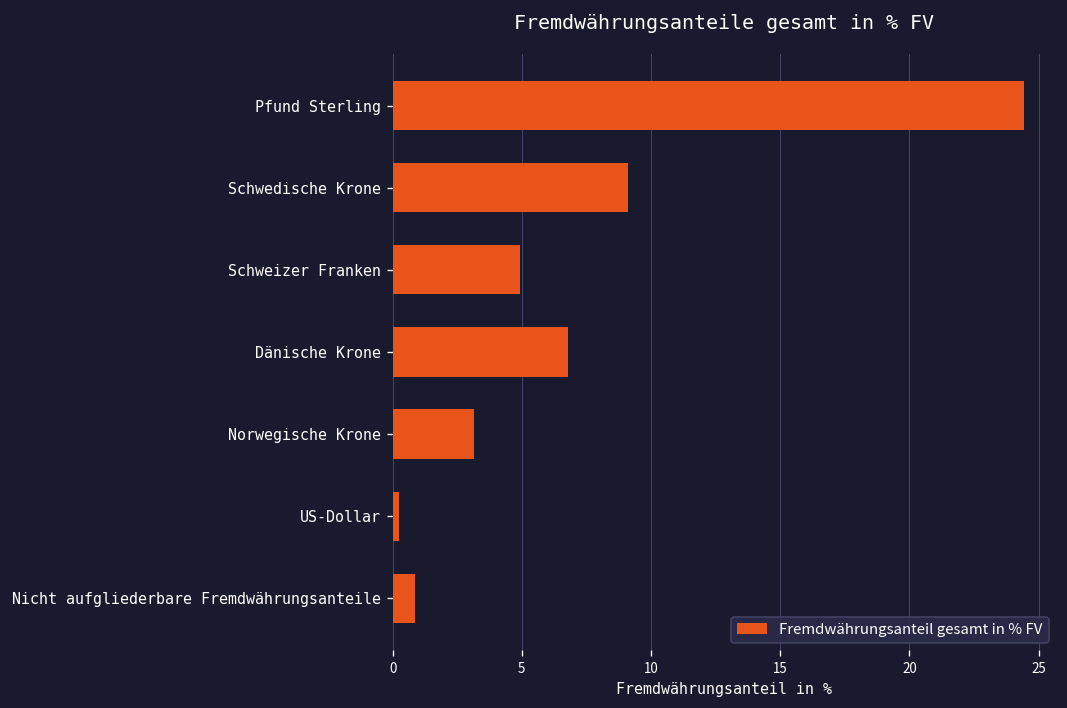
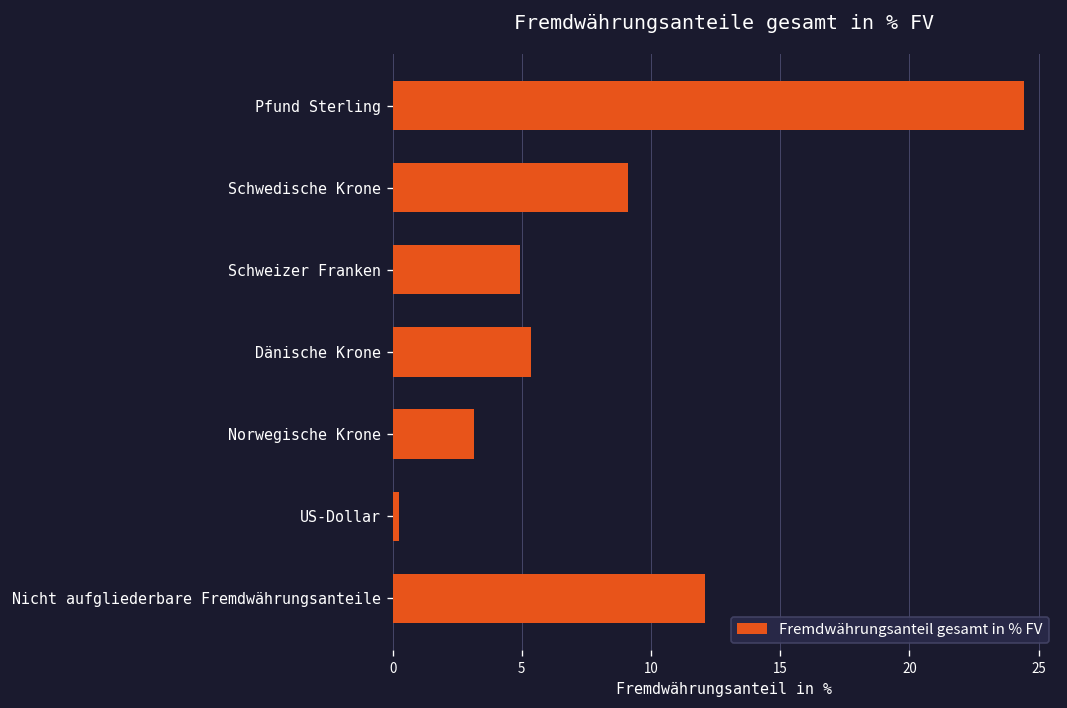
  {
    "Pfund Sterling": 24.4,
    "Schwedische Krone": 9.1,
    "Schweizer Franken": 4.9,
-   "Dänische Krone": 6.8,
+   "Dänische Krone": 5.3,
    "Norwegische Krone": 3.2,
    "US-Dollar": 0.3,
-   "Nicht aufgliederbare Fremdwährungsanteile": 0.9
+   "Nicht aufgliederbare Fremdwährungsanteile": 12.1
  }
